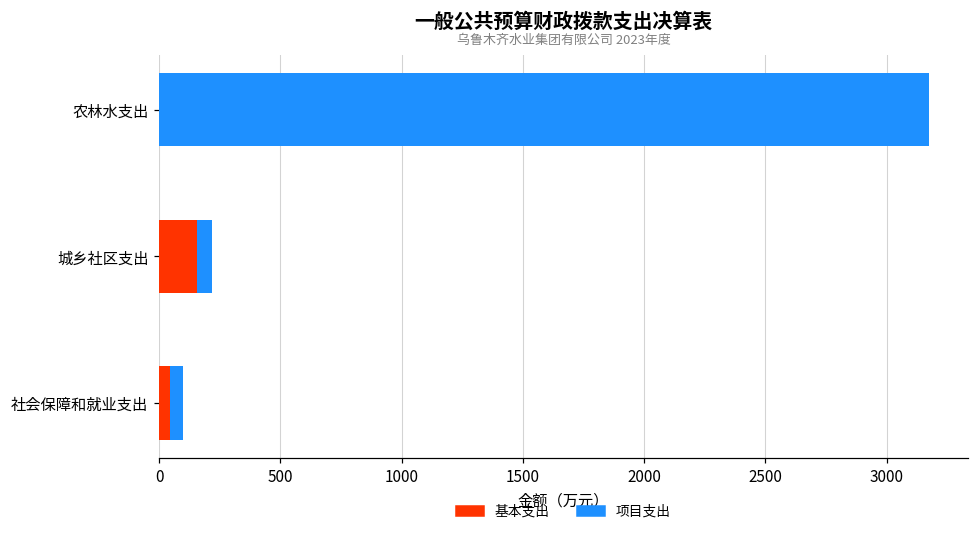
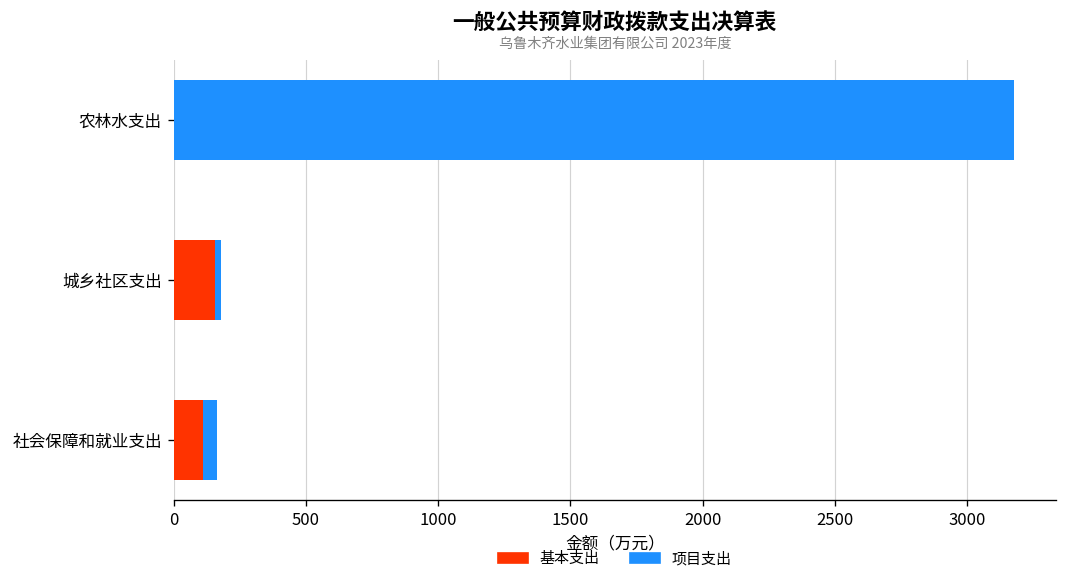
  {
    "基本支出": {
      "农林水支出": 0,
      "城乡社区支出": 160,
-     "社会保障和就业支出": 50
+     "社会保障和就业支出": 110
    },
    "项目支出": {
      "农林水支出": 3180,
-     "城乡社区支出": 60,
+     "城乡社区支出": 20,
      "社会保障和就业支出": 50
    }
  }
